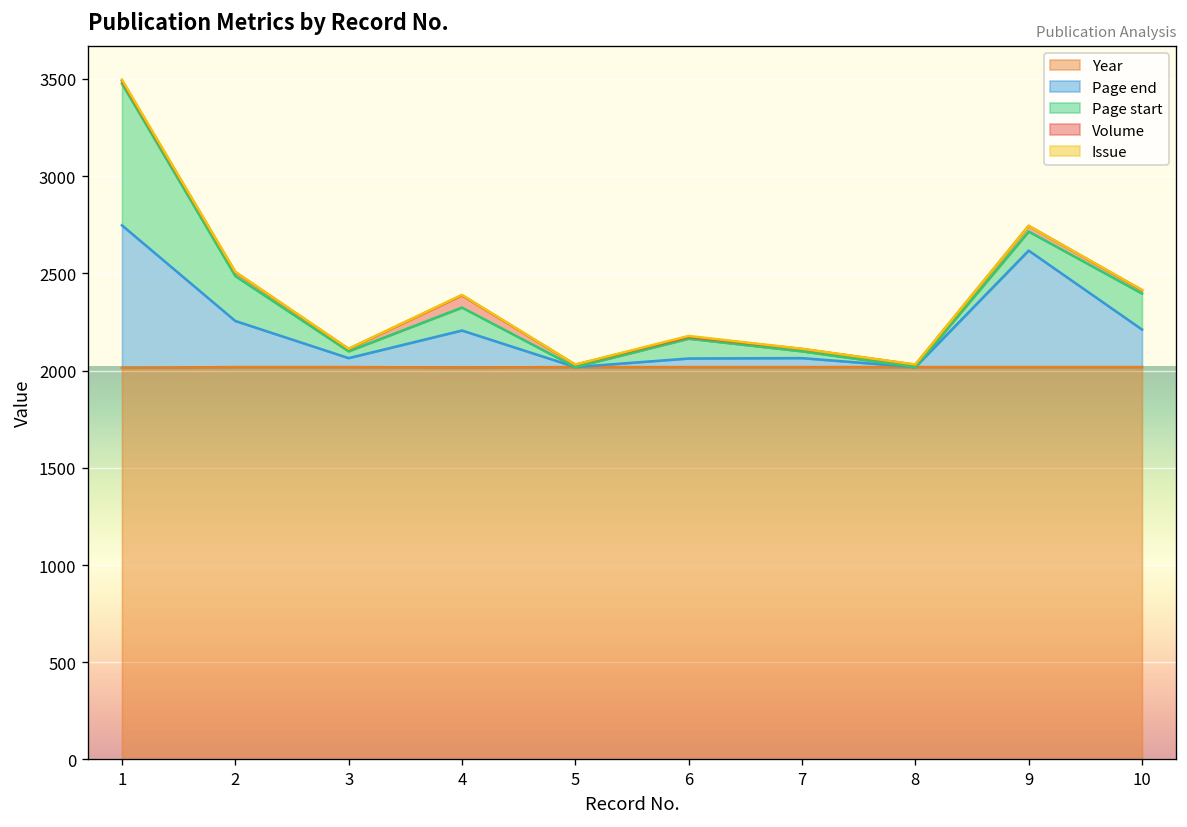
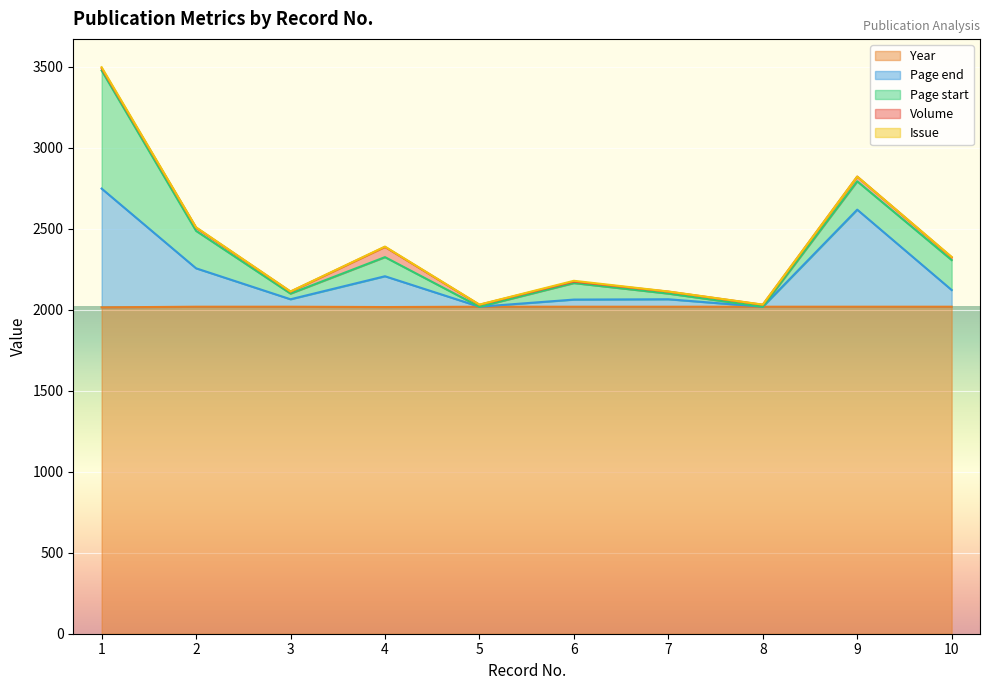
  {
    "Page end": {
      "1": 730,
      "2": 240,
      "3": 50,
      "4": 190,
      "6": 40,
      "7": 50,
      "9": 600,
-     "10": 190
+     "10": 100
    },
    "Page start": {
      "2": 230,
      "4": 120,
-     "9": 100,
+     "9": 180,
      "10": 190
    }
  }
